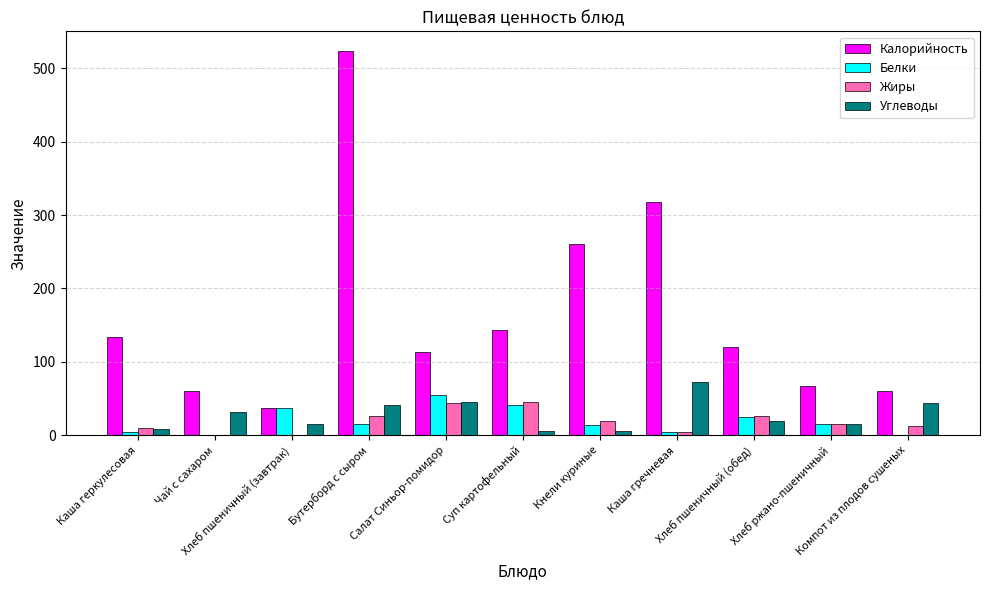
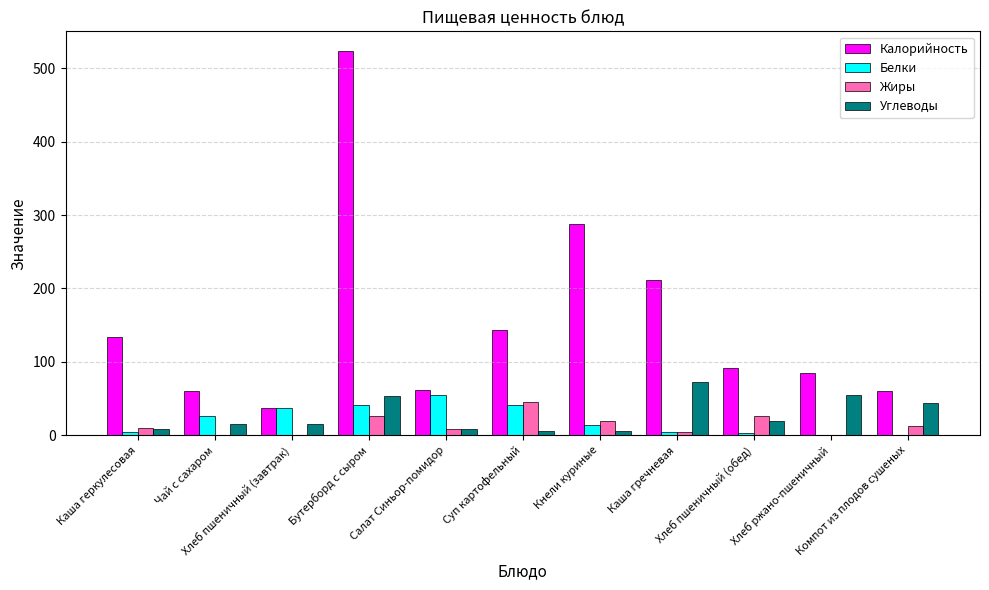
  {
    "Калорийность": {
      "Каша геркулесовая": 130,
      "Чай с сахаром": 60,
      "Хлеб пшеничный (завтрак)": 40,
      "Бутерборд с сыром": 520,
-     "Салат Синьор-помидор": 110,
+     "Салат Синьор-помидор": 60,
      "Суп картофельный": 140,
-     "Кнели куриные": 260,
-     "Каша гречневая": 320,
-     "Хлеб пшеничный (обед)": 120,
-     "Хлеб ржано-пшеничный": 70,
+     "Кнели куриные": 290,
+     "Каша гречневая": 210,
+     "Хлеб пшеничный (обед)": 90,
+     "Хлеб ржано-пшеничный": 90,
      "Компот из плодов сушеных": 60
    },
    "Белки": {
      "Каша геркулесовая": 10,
-     "Чай с сахаром": 0,
+     "Чай с сахаром": 30,
      "Хлеб пшеничный (завтрак)": 40,
-     "Бутерборд с сыром": 20,
+     "Бутерборд с сыром": 40,
      "Салат Синьор-помидор": 60,
      "Суп картофельный": 40,
      "Кнели куриные": 10,
      "Каша гречневая": 0,
-     "Хлеб пшеничный (обед)": 30,
-     "Хлеб ржано-пшеничный": 20
+     "Хлеб пшеничный (обед)": 0,
+     "Хлеб ржано-пшеничный": 0
    },
    "Жиры": {
      "Каша геркулесовая": 10,
      "Чай с сахаром": 0,
      "Хлеб пшеничный (завтрак)": 0,
      "Бутерборд с сыром": 30,
-     "Салат Синьор-помидор": 40,
+     "Салат Синьор-помидор": 10,
      "Суп картофельный": 50,
      "Кнели куриные": 20,
      "Каша гречневая": 10,
      "Хлеб пшеничный (обед)": 30,
-     "Хлеб ржано-пшеничный": 20,
+     "Хлеб ржано-пшеничный": 0,
      "Компот из плодов сушеных": 10
    },
    "Углеводы": {
      "Каша геркулесовая": 10,
-     "Чай с сахаром": 30,
+     "Чай с сахаром": 20,
      "Хлеб пшеничный (завтрак)": 20,
-     "Бутерборд с сыром": 40,
-     "Салат Синьор-помидор": 50,
+     "Бутерборд с сыром": 50,
+     "Салат Синьор-помидор": 10,
      "Суп картофельный": 10,
      "Кнели куриные": 10,
      "Каша гречневая": 70,
      "Хлеб пшеничный (обед)": 20,
-     "Хлеб ржано-пшеничный": 20,
+     "Хлеб ржано-пшеничный": 60,
      "Компот из плодов сушеных": 40
    }
  }
